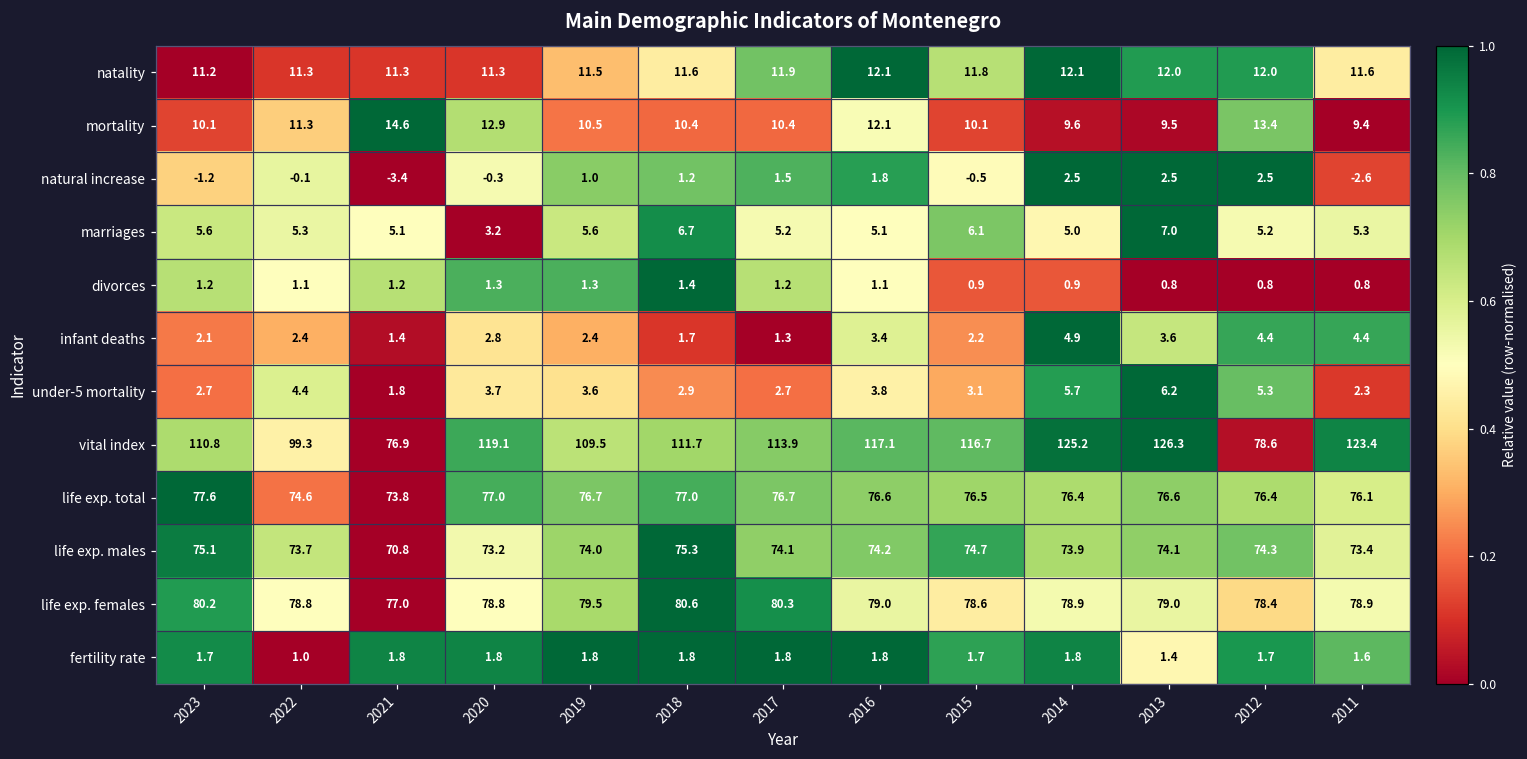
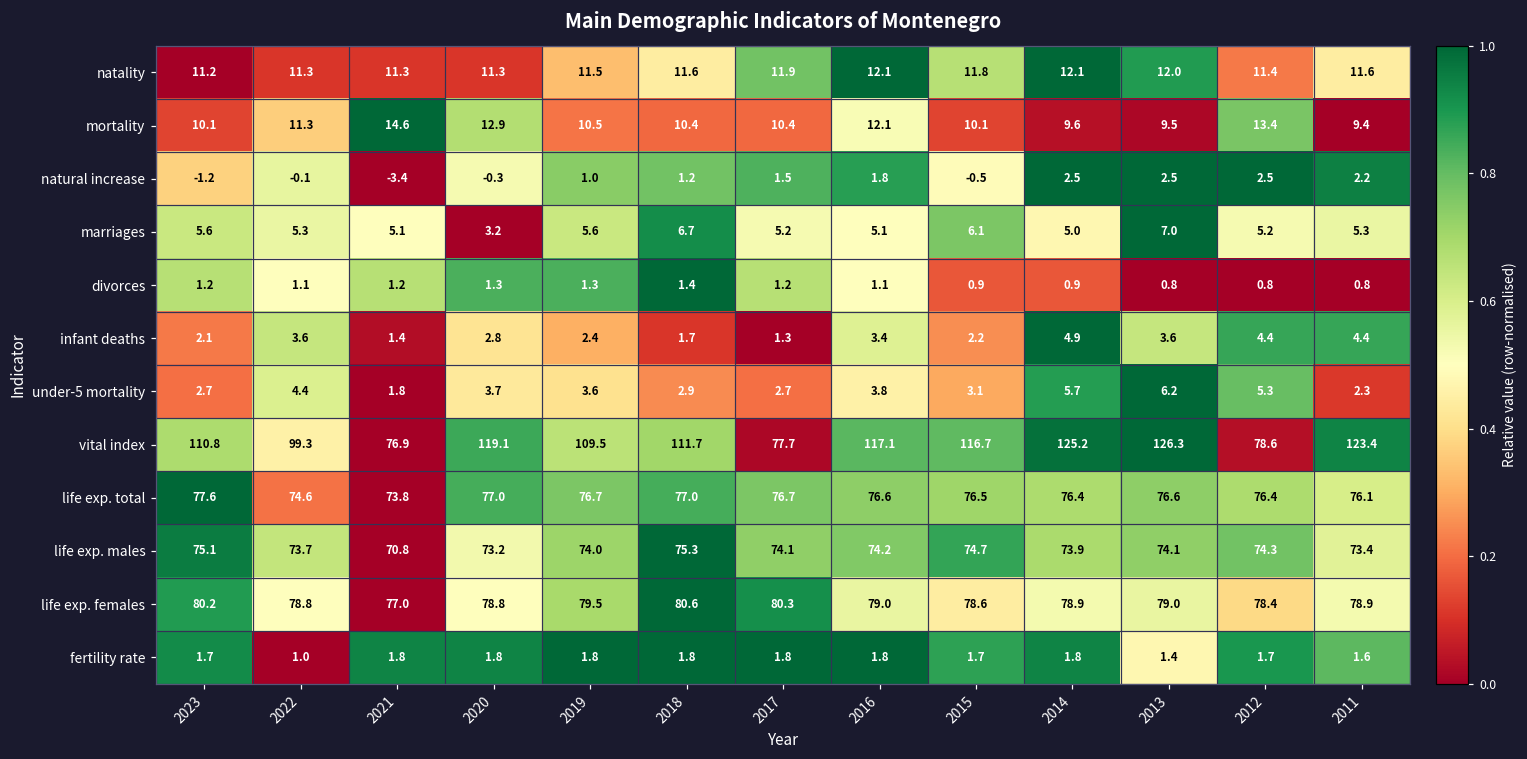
  {
    "natality": {
      "2023": 11.2,
      "2022": 11.3,
      "2021": 11.3,
      "2020": 11.3,
      "2019": 11.5,
      "2018": 11.6,
      "2017": 11.9,
      "2016": 12.1,
      "2015": 11.8,
      "2014": 12.1,
      "2013": 12.0,
-     "2012": 12.0,
+     "2012": 11.4,
      "2011": 11.6
    },
    "mortality": {
      "2023": 10.1,
      "2022": 11.3,
      "2021": 14.6,
      "2020": 12.9,
      "2019": 10.5,
      "2018": 10.4,
      "2017": 10.4,
      "2016": 12.1,
      "2015": 10.1,
      "2014": 9.6,
      "2013": 9.5,
      "2012": 13.4,
      "2011": 9.4
    },
    "natural increase": {
      "2023": -1.2,
      "2022": -0.1,
      "2021": -3.4,
      "2020": -0.3,
      "2019": 1.0,
      "2018": 1.2,
      "2017": 1.5,
      "2016": 1.8,
      "2015": -0.5,
      "2014": 2.5,
      "2013": 2.5,
      "2012": 2.5,
-     "2011": -2.6
+     "2011": 2.2
    },
    "marriages": {
      "2023": 5.6,
      "2022": 5.3,
      "2021": 5.1,
      "2020": 3.2,
      "2019": 5.6,
      "2018": 6.7,
      "2017": 5.2,
      "2016": 5.1,
      "2015": 6.1,
      "2014": 5.0,
      "2013": 7.0,
      "2012": 5.2,
      "2011": 5.3
    },
    "divorces": {
      "2023": 1.2,
      "2022": 1.1,
      "2021": 1.2,
      "2020": 1.3,
      "2019": 1.3,
      "2018": 1.4,
      "2017": 1.2,
      "2016": 1.1,
      "2015": 0.9,
      "2014": 0.9,
      "2013": 0.8,
      "2012": 0.8,
      "2011": 0.8
    },
    "infant deaths": {
      "2023": 2.1,
-     "2022": 2.4,
+     "2022": 3.6,
      "2021": 1.4,
      "2020": 2.8,
      "2019": 2.4,
      "2018": 1.7,
      "2017": 1.3,
      "2016": 3.4,
      "2015": 2.2,
      "2014": 4.9,
      "2013": 3.6,
      "2012": 4.4,
      "2011": 4.4
    },
    "under-5 mortality": {
      "2023": 2.7,
      "2022": 4.4,
      "2021": 1.8,
      "2020": 3.7,
      "2019": 3.6,
      "2018": 2.9,
      "2017": 2.7,
      "2016": 3.8,
      "2015": 3.1,
      "2014": 5.7,
      "2013": 6.2,
      "2012": 5.3,
      "2011": 2.3
    },
    "vital index": {
      "2023": 110.8,
      "2022": 99.3,
      "2021": 76.9,
      "2020": 119.1,
      "2019": 109.5,
      "2018": 111.7,
-     "2017": 113.9,
+     "2017": 77.7,
      "2016": 117.1,
      "2015": 116.7,
      "2014": 125.2,
      "2013": 126.3,
      "2012": 78.6,
      "2011": 123.4
    },
    "life exp. total": {
      "2023": 77.6,
      "2022": 74.6,
      "2021": 73.8,
      "2020": 77.0,
      "2019": 76.7,
      "2018": 77.0,
      "2017": 76.7,
      "2016": 76.6,
      "2015": 76.5,
      "2014": 76.4,
      "2013": 76.6,
      "2012": 76.4,
      "2011": 76.1
    },
    "life exp. males": {
      "2023": 75.1,
      "2022": 73.7,
      "2021": 70.8,
      "2020": 73.2,
      "2019": 74.0,
      "2018": 75.3,
      "2017": 74.1,
      "2016": 74.2,
      "2015": 74.7,
      "2014": 73.9,
      "2013": 74.1,
      "2012": 74.3,
      "2011": 73.4
    },
    "life exp. females": {
      "2023": 80.2,
      "2022": 78.8,
      "2021": 77.0,
      "2020": 78.8,
      "2019": 79.5,
      "2018": 80.6,
      "2017": 80.3,
      "2016": 79.0,
      "2015": 78.6,
      "2014": 78.9,
      "2013": 79.0,
      "2012": 78.4,
      "2011": 78.9
    },
    "fertility rate": {
      "2023": 1.7,
      "2022": 1.0,
      "2021": 1.8,
      "2020": 1.8,
      "2019": 1.8,
      "2018": 1.8,
      "2017": 1.8,
      "2016": 1.8,
      "2015": 1.7,
      "2014": 1.8,
      "2013": 1.4,
      "2012": 1.7,
      "2011": 1.6
    }
  }
